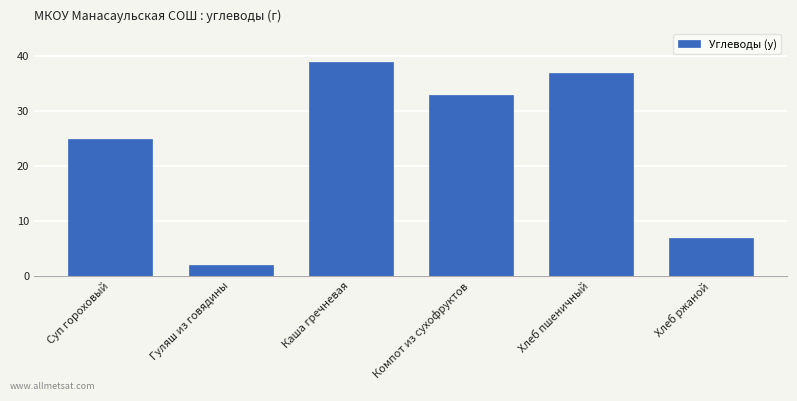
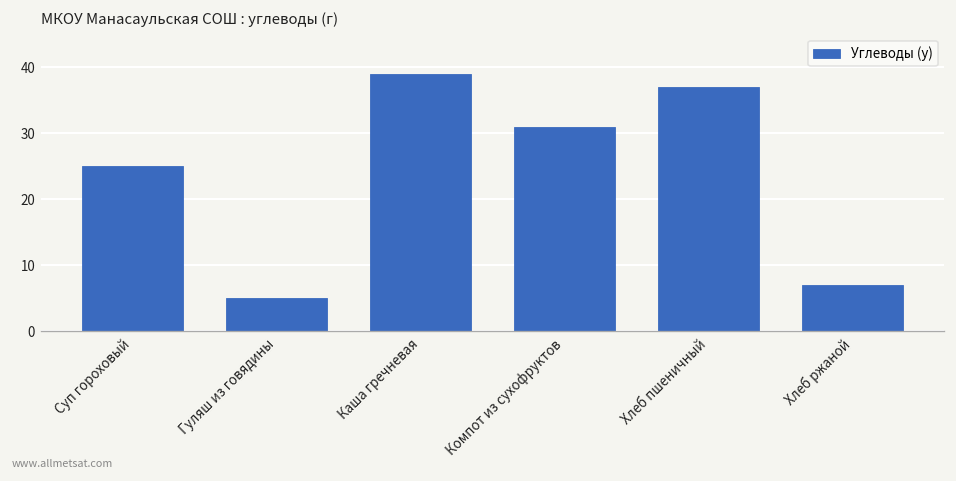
  {
    "Суп гороховый": 25,
-   "Гуляш из говядины": 2,
+   "Гуляш из говядины": 5,
    "Каша гречневая": 39,
-   "Компот из сухофруктов": 33,
+   "Компот из сухофруктов": 31,
    "Хлеб пшеничный": 37,
    "Хлеб ржаной": 7
  }
